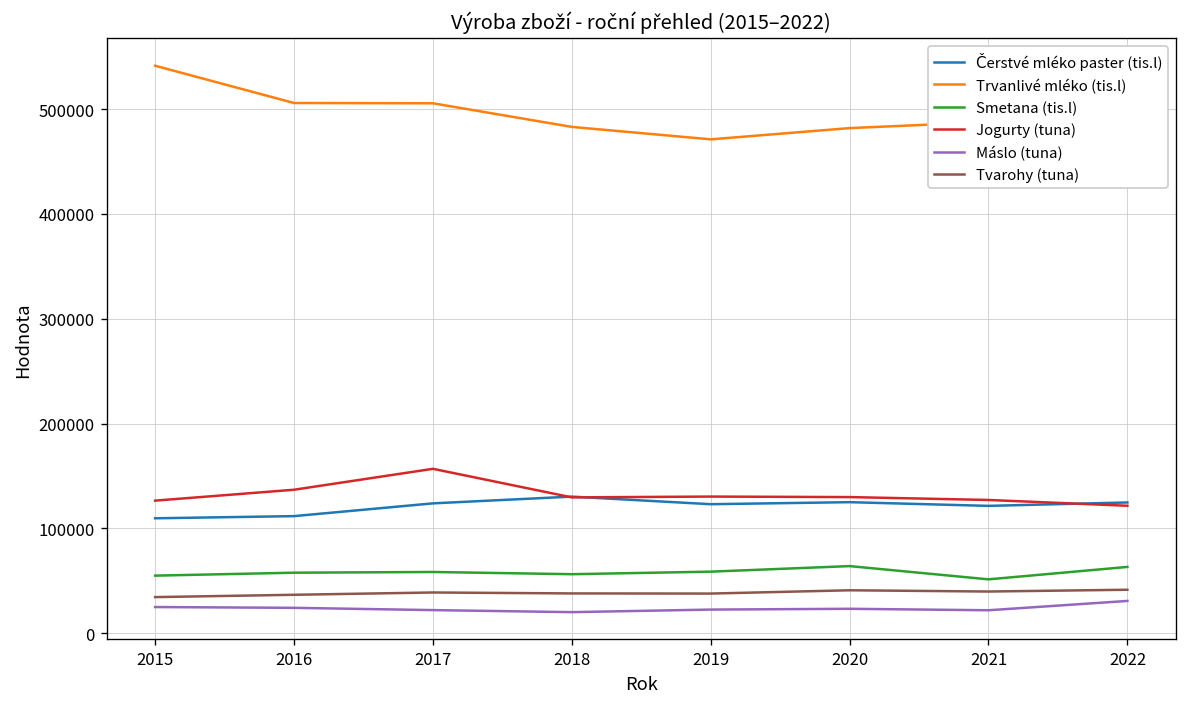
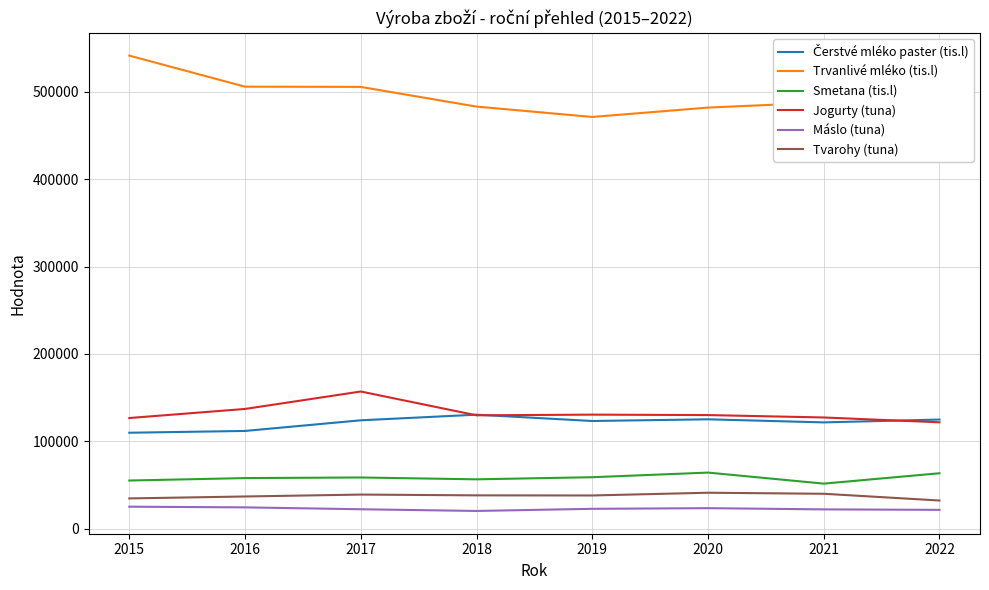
  {
    "Čerstvé mléko paster (tis.l)": {
      "2015": 110000,
      "2016": 110000,
      "2017": 120000,
      "2019": 120000,
      "2020": 130000,
      "2021": 120000,
      "2022": 120000
    },
    "Trvanlivé mléko (tis.l)": {
      "2015": 540000,
      "2016": 510000,
      "2017": 510000,
      "2018": 480000,
      "2019": 470000,
      "2020": 480000
    },
    "Smetana (tis.l)": {
      "2015": 60000,
      "2016": 60000,
      "2017": 60000,
      "2018": 60000,
      "2019": 60000,
      "2020": 60000,
      "2021": 50000,
      "2022": 60000
    },
    "Jogurty (tuna)": {
      "2015": 130000,
      "2016": 140000,
      "2017": 160000,
      "2019": 130000,
      "2020": 130000,
      "2021": 130000,
      "2022": 120000
    },
    "Máslo (tuna)": {
      "2015": 30000,
      "2016": 20000,
      "2017": 20000,
      "2018": 20000,
      "2019": 20000,
      "2020": 20000,
      "2021": 20000,
-     "2022": 30000
+     "2022": 20000
    },
    "Tvarohy (tuna)": {
      "2015": 30000,
      "2016": 40000,
      "2017": 40000,
      "2018": 40000,
      "2019": 40000,
      "2020": 40000,
      "2021": 40000,
-     "2022": 40000
+     "2022": 30000
    }
  }
